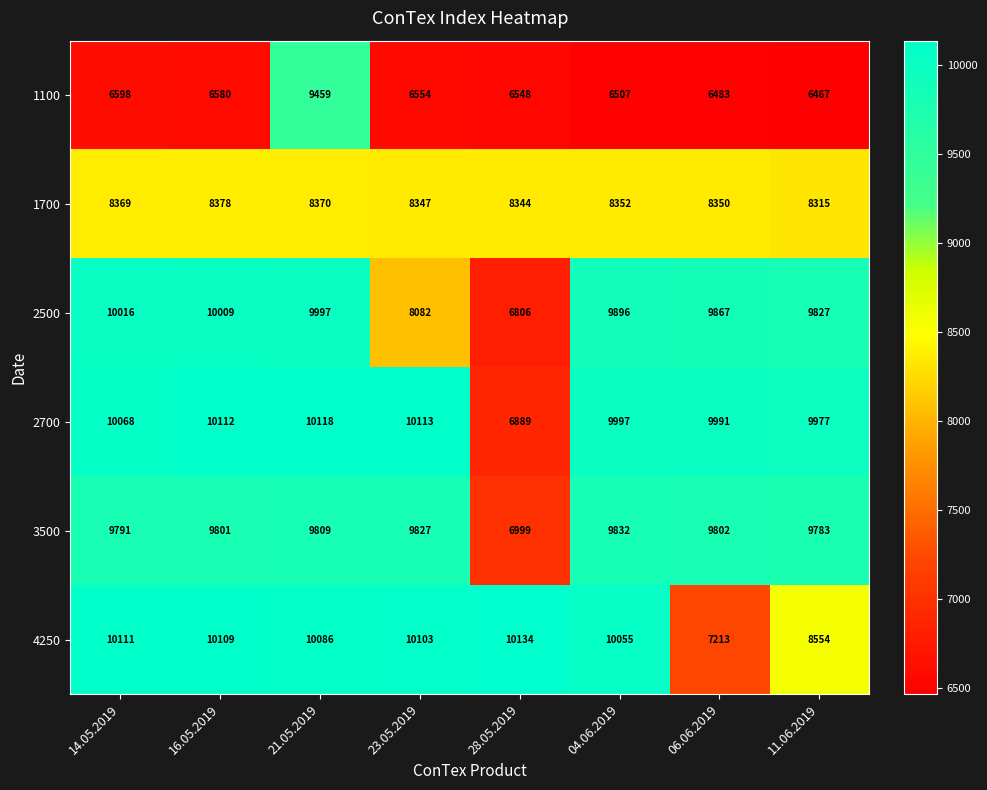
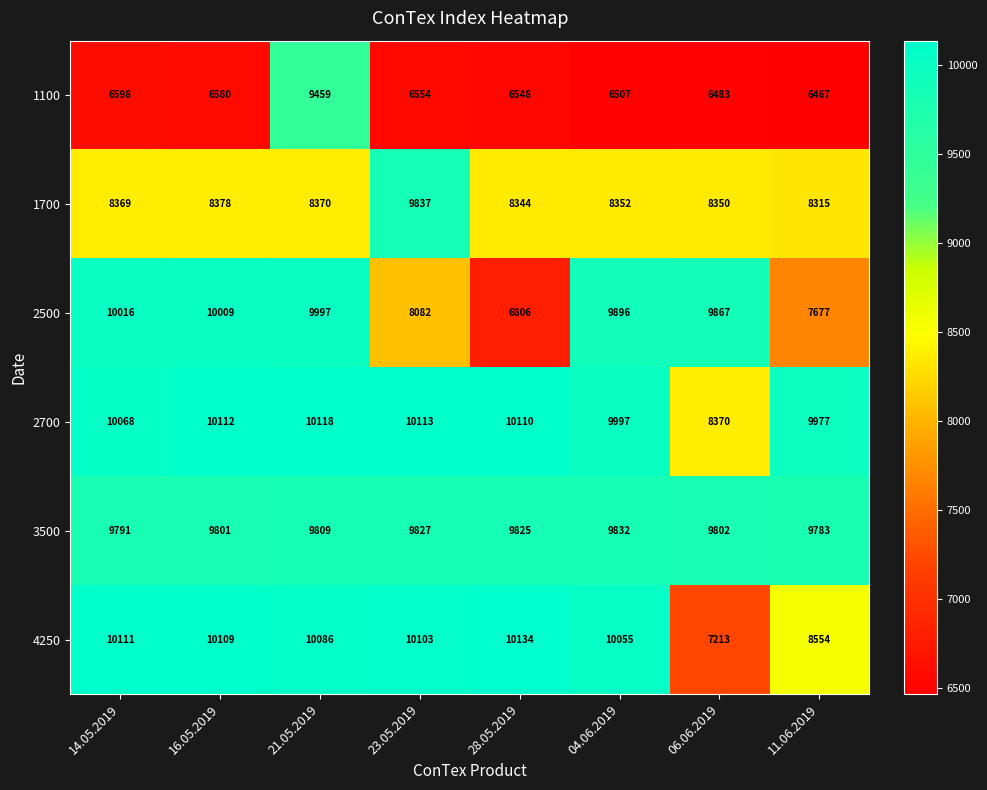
  {
    "1100": {
      "14.05.2019": 6598,
      "16.05.2019": 6580,
      "21.05.2019": 9459,
      "23.05.2019": 6554,
      "28.05.2019": 6548,
      "04.06.2019": 6507,
      "06.06.2019": 6483,
      "11.06.2019": 6467
    },
    "1700": {
      "14.05.2019": 8369,
      "16.05.2019": 8378,
      "21.05.2019": 8370,
-     "23.05.2019": 8347,
+     "23.05.2019": 9837,
      "28.05.2019": 8344,
      "04.06.2019": 8352,
      "06.06.2019": 8350,
      "11.06.2019": 8315
    },
    "2500": {
      "14.05.2019": 10016,
      "16.05.2019": 10009,
      "21.05.2019": 9997,
      "23.05.2019": 8082,
      "28.05.2019": 6806,
      "04.06.2019": 9896,
      "06.06.2019": 9867,
-     "11.06.2019": 9827
+     "11.06.2019": 7677
    },
    "2700": {
      "14.05.2019": 10068,
      "16.05.2019": 10112,
      "21.05.2019": 10118,
      "23.05.2019": 10113,
-     "28.05.2019": 6889,
+     "28.05.2019": 10110,
      "04.06.2019": 9997,
-     "06.06.2019": 9991,
+     "06.06.2019": 8370,
      "11.06.2019": 9977
    },
    "3500": {
      "14.05.2019": 9791,
      "16.05.2019": 9801,
      "21.05.2019": 9809,
      "23.05.2019": 9827,
-     "28.05.2019": 6999,
+     "28.05.2019": 9825,
      "04.06.2019": 9832,
      "06.06.2019": 9802,
      "11.06.2019": 9783
    },
    "4250": {
      "14.05.2019": 10111,
      "16.05.2019": 10109,
      "21.05.2019": 10086,
      "23.05.2019": 10103,
      "28.05.2019": 10134,
      "04.06.2019": 10055,
      "06.06.2019": 7213,
      "11.06.2019": 8554
    }
  }
